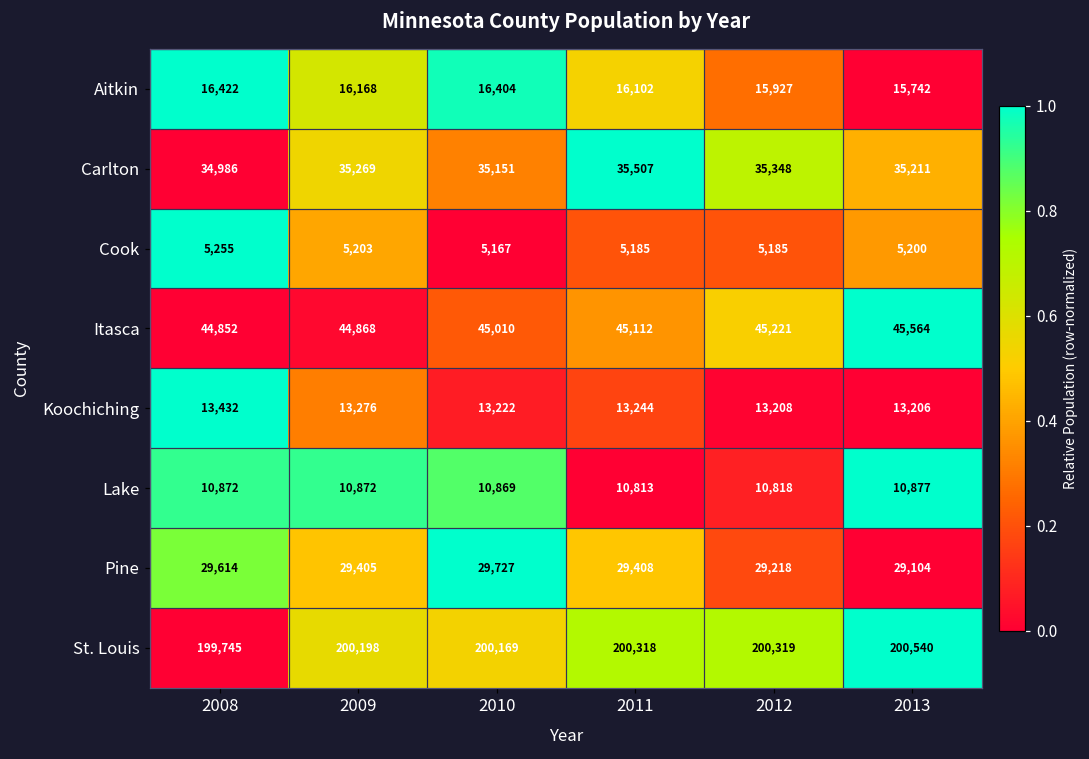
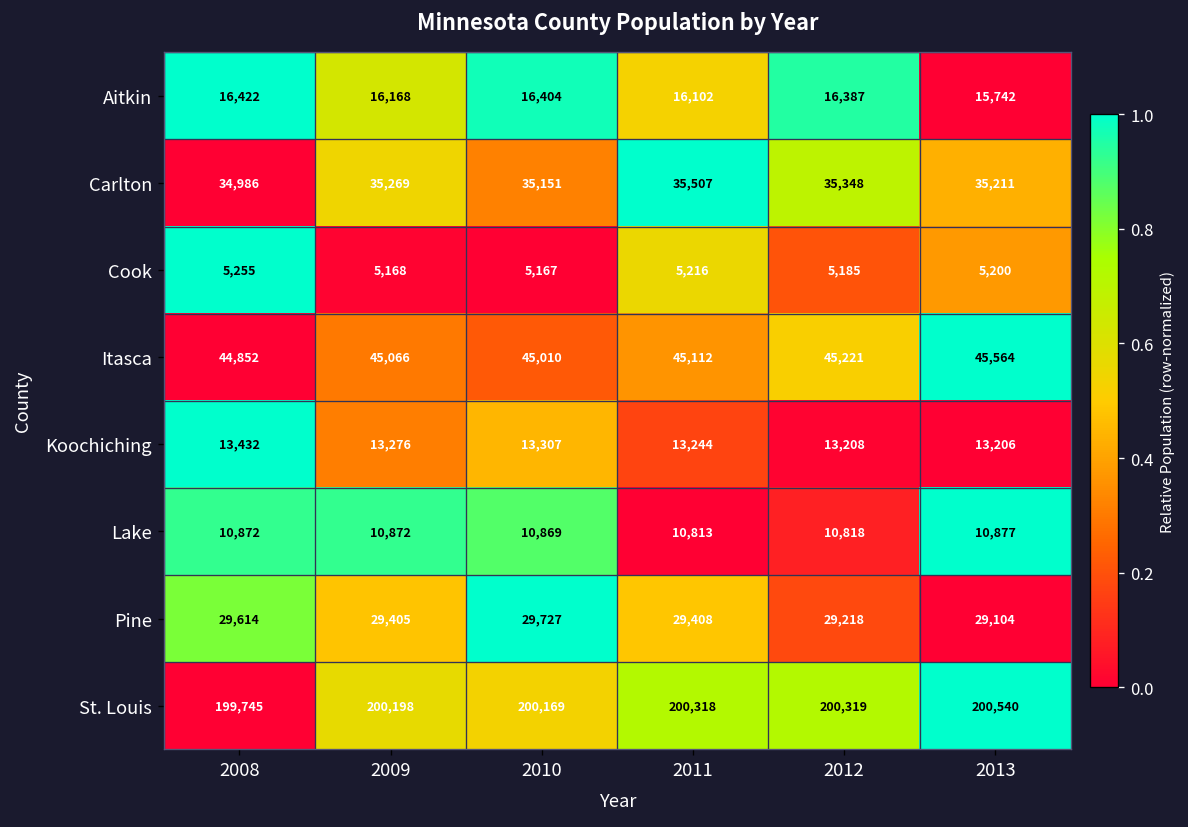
  {
    "Aitkin": {
      "2008": "16,422",
      "2009": "16,168",
      "2010": "16,404",
      "2011": "16,102",
-     "2012": "15,927",
+     "2012": "16,387",
      "2013": "15,742"
    },
    "Carlton": {
      "2008": "34,986",
      "2009": "35,269",
      "2010": "35,151",
      "2011": "35,507",
      "2012": "35,348",
      "2013": "35,211"
    },
    "Cook": {
      "2008": "5,255",
-     "2009": "5,203",
+     "2009": "5,168",
      "2010": "5,167",
-     "2011": "5,185",
+     "2011": "5,216",
      "2012": "5,185",
      "2013": "5,200"
    },
    "Itasca": {
      "2008": "44,852",
-     "2009": "44,868",
+     "2009": "45,066",
      "2010": "45,010",
      "2011": "45,112",
      "2012": "45,221",
      "2013": "45,564"
    },
    "Koochiching": {
      "2008": "13,432",
      "2009": "13,276",
-     "2010": "13,222",
+     "2010": "13,307",
      "2011": "13,244",
      "2012": "13,208",
      "2013": "13,206"
    },
    "Lake": {
      "2008": "10,872",
      "2009": "10,872",
      "2010": "10,869",
      "2011": "10,813",
      "2012": "10,818",
      "2013": "10,877"
    },
    "Pine": {
      "2008": "29,614",
      "2009": "29,405",
      "2010": "29,727",
      "2011": "29,408",
      "2012": "29,218",
      "2013": "29,104"
    },
    "St. Louis": {
      "2008": "199,745",
      "2009": "200,198",
      "2010": "200,169",
      "2011": "200,318",
      "2012": "200,319",
      "2013": "200,540"
    }
  }
